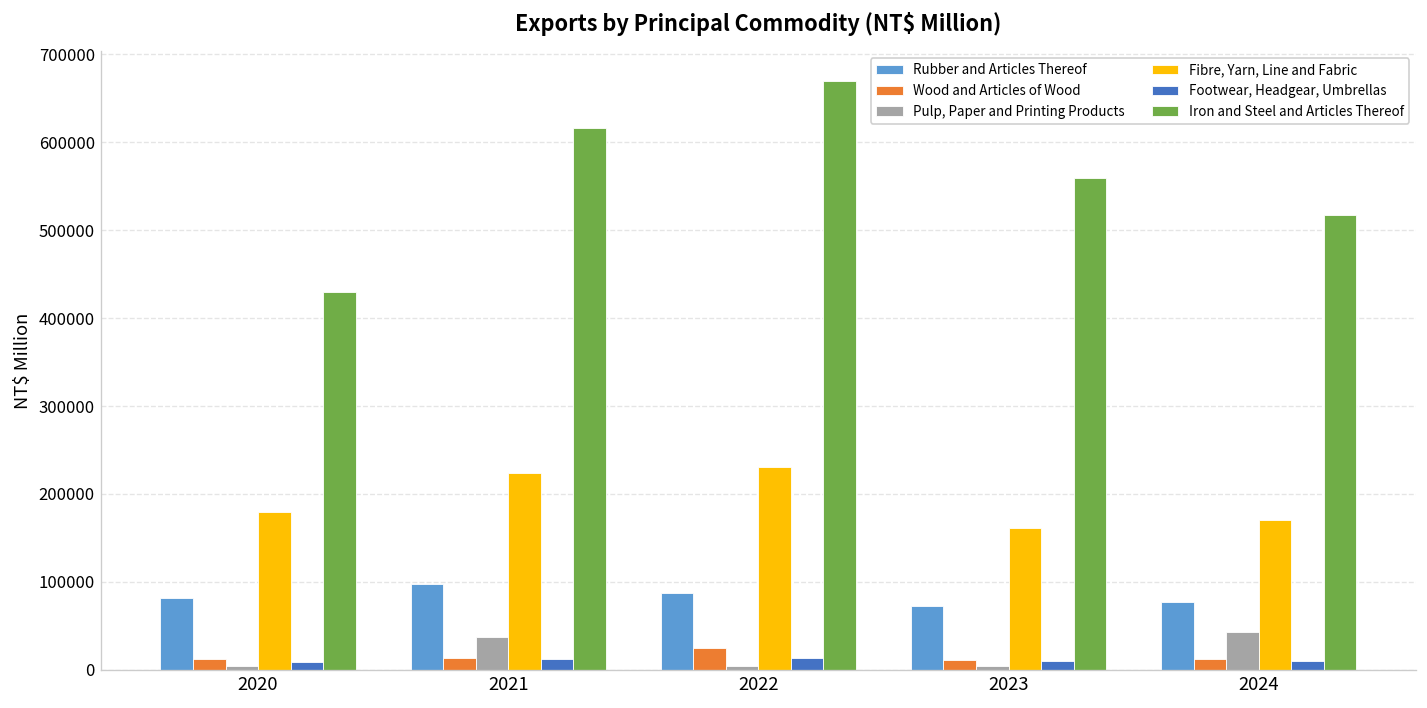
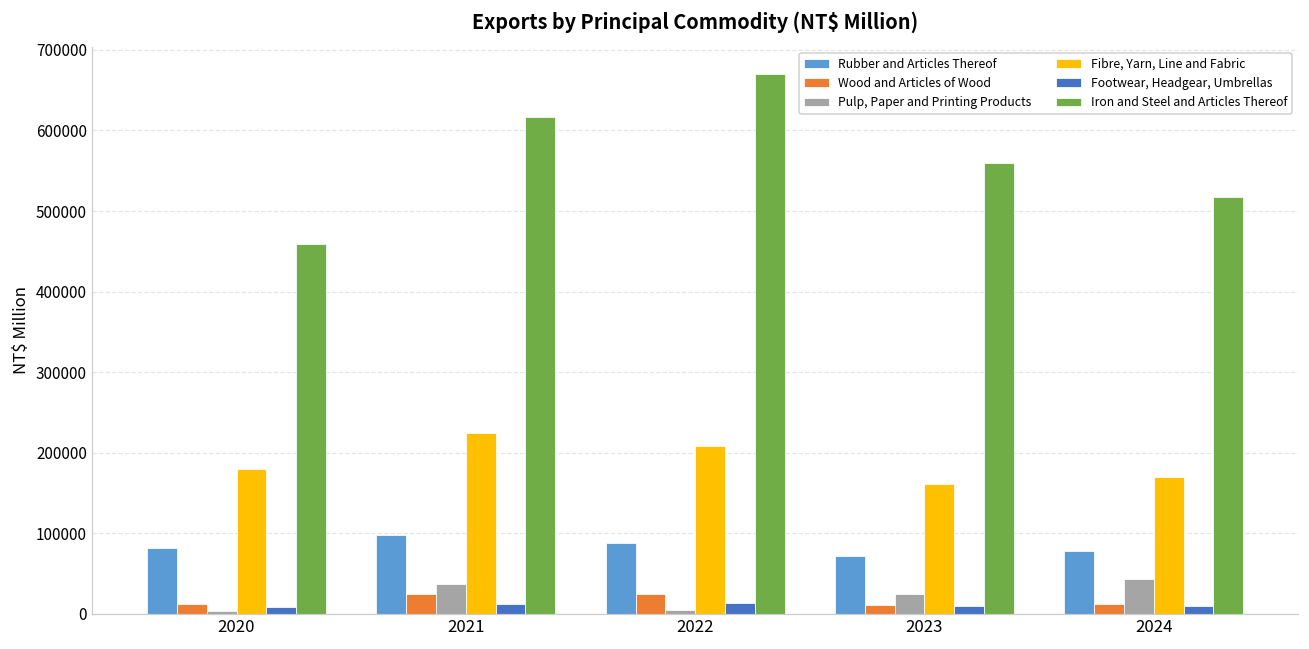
  {
    "Wood and Articles of Wood": {
      "2020": 10000,
-     "2021": 10000,
+     "2021": 20000,
      "2022": 30000,
      "2023": 10000,
      "2024": 10000
    },
    "Pulp, Paper and Printing Products": {
      "2020": 0,
      "2021": 40000,
      "2022": 0,
-     "2023": 0,
+     "2023": 20000,
      "2024": 40000
    },
    "Fibre, Yarn, Line and Fabric": {
      "2020": 180000,
      "2021": 220000,
-     "2022": 230000,
+     "2022": 210000,
      "2023": 160000,
      "2024": 170000
    },
    "Iron and Steel and Articles Thereof": {
-     "2020": 430000,
+     "2020": 460000,
      "2021": 620000,
      "2022": 670000,
      "2023": 560000,
      "2024": 520000
    }
  }
